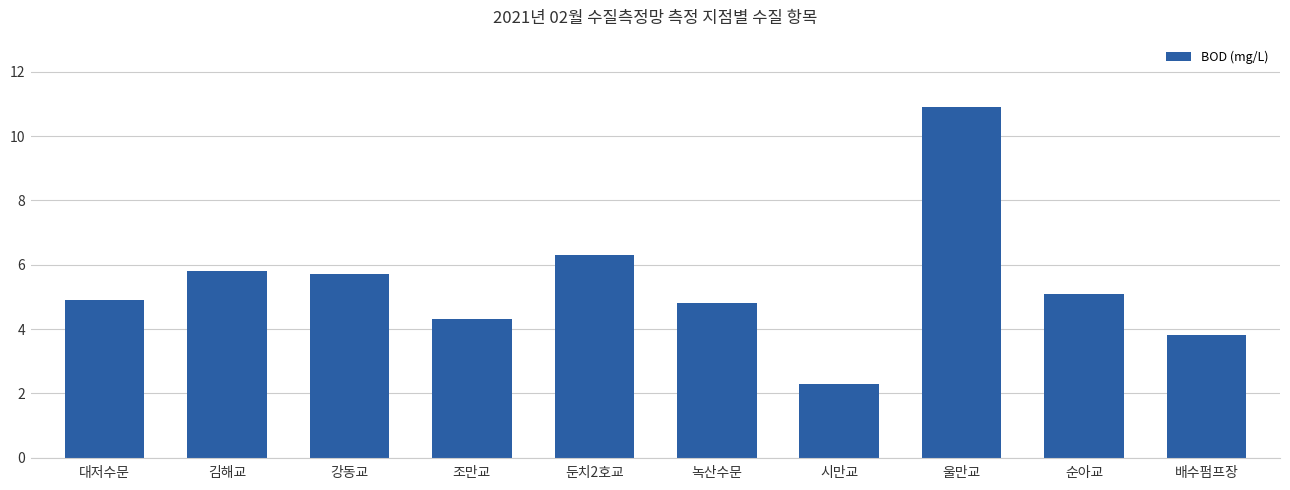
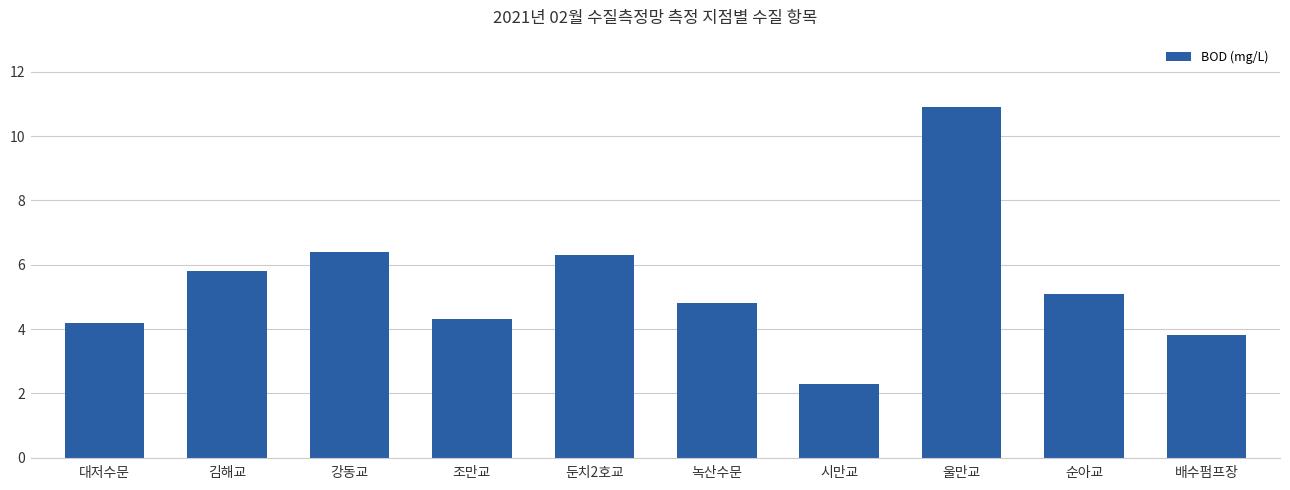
  {
-   "대저수문": 4.9,
+   "대저수문": 4.2,
    "김해교": 5.8,
-   "강동교": 5.7,
+   "강동교": 6.4,
    "조만교": 4.3,
    "둔치2호교": 6.3,
    "녹산수문": 4.8,
    "시만교": 2.3,
    "울만교": 10.9,
    "순아교": 5.1,
    "배수펌프장": 3.8
  }
